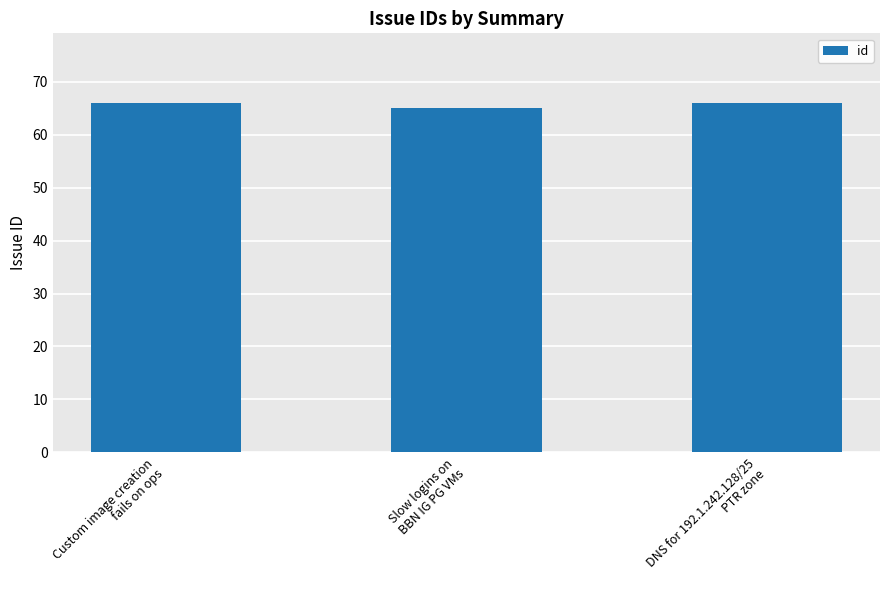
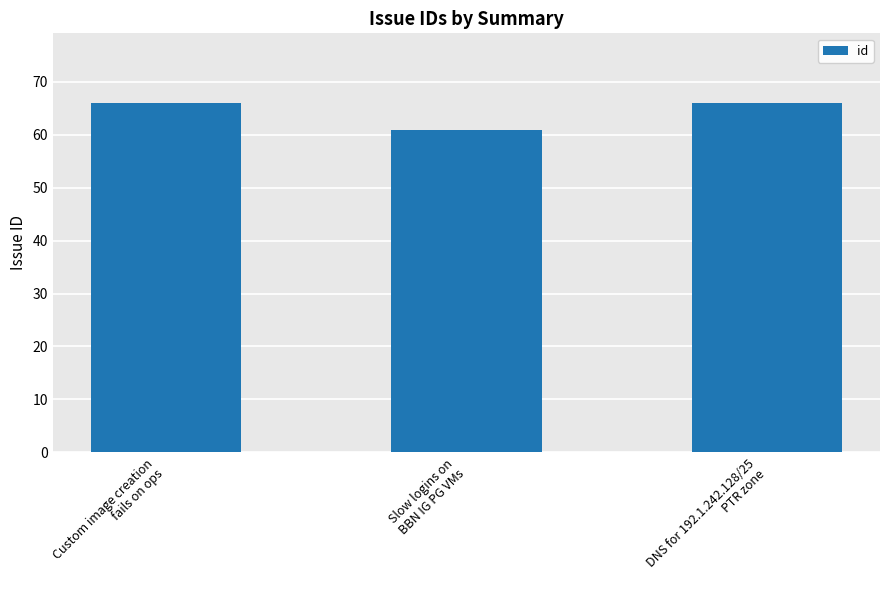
  {
    "Custom image creation fails on ops": 66,
-   "Slow logins on BBN IG PG VMs": 65,
+   "Slow logins on BBN IG PG VMs": 61,
    "DNS for 192.1.242.128/25 PTR zone": 66
  }
